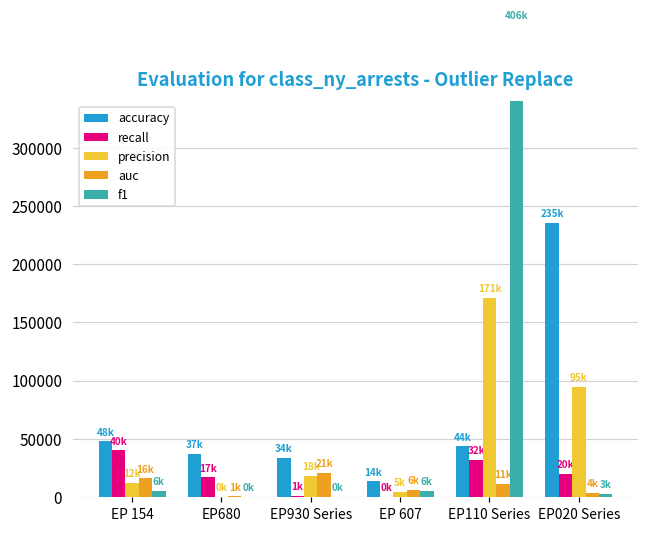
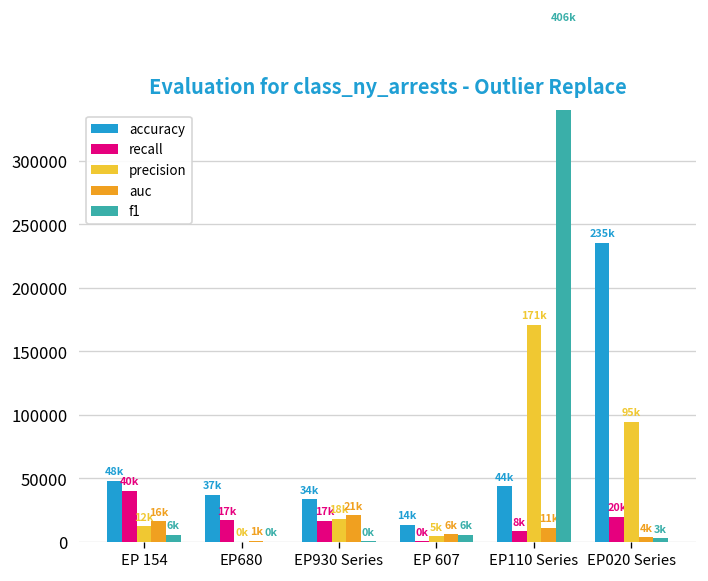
  {
    "recall": {
      "EP 154": "40k",
      "EP680": "17k",
-     "EP930 Series": "1k",
-     "EP110 Series": "32k",
+     "EP930 Series": "17k",
+     "EP110 Series": "8k",
      "EP020 Series": "20k"
    }
  }
